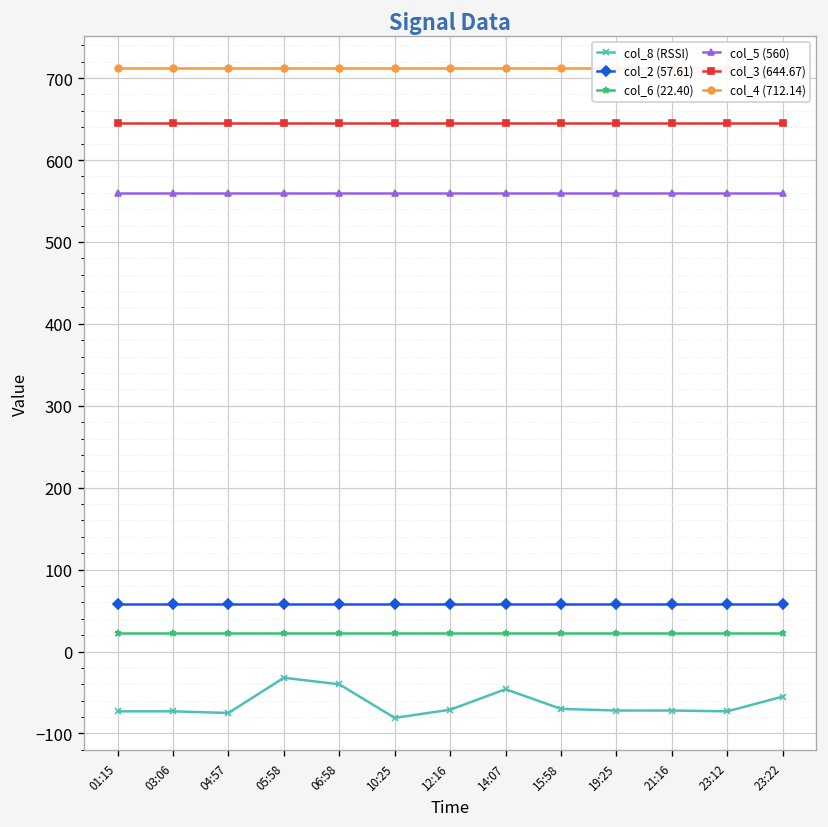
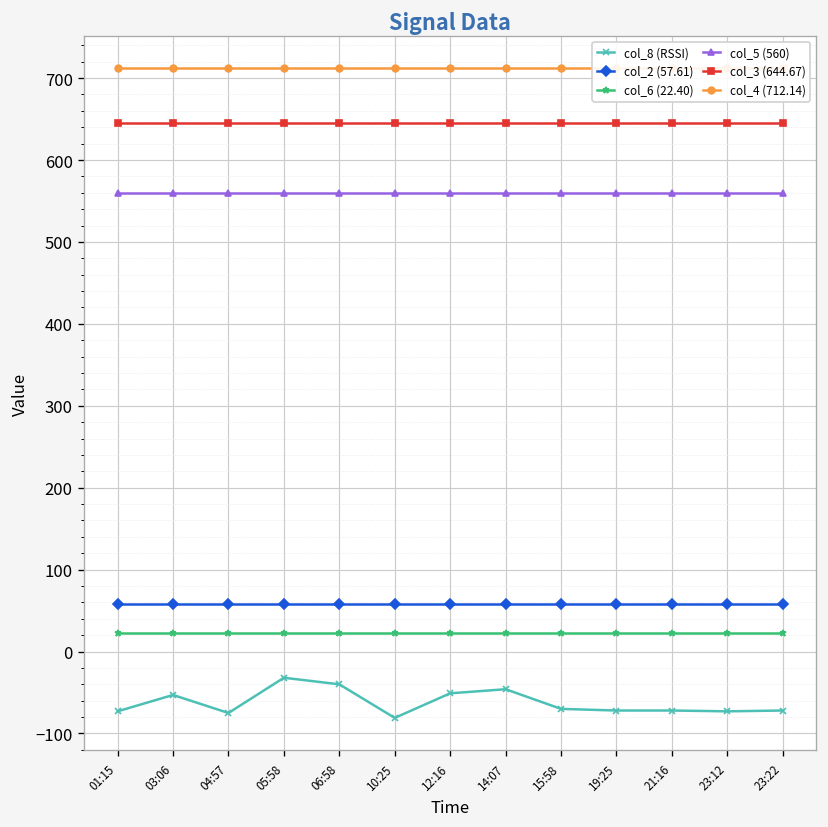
  {
    "col_8 (RSSI)": {
      "01:15": -70,
-     "03:06": -70,
+     "03:06": -50,
      "04:57": -80,
      "05:58": -30,
      "06:58": -40,
      "10:25": -80,
-     "12:16": -70,
+     "12:16": -50,
      "14:07": -50,
      "15:58": -70,
      "19:25": -70,
      "21:16": -70,
      "23:12": -70,
-     "23:22": -60
+     "23:22": -70
    },
    "col_2 (57.61)": {
      "01:15": 60,
      "03:06": 60,
      "04:57": 60,
      "05:58": 60,
      "06:58": 60,
      "10:25": 60,
      "12:16": 60,
      "14:07": 60,
      "15:58": 60,
      "19:25": 60,
      "21:16": 60,
      "23:12": 60,
      "23:22": 60
    },
    "col_6 (22.40)": {
      "01:15": 20,
      "03:06": 20,
      "04:57": 20,
      "05:58": 20,
      "06:58": 20,
      "10:25": 20,
      "12:16": 20,
      "14:07": 20,
      "15:58": 20,
      "19:25": 20,
      "21:16": 20,
      "23:12": 20,
      "23:22": 20
    },
    "col_5 (560)": {
      "01:15": 560,
      "03:06": 560,
      "04:57": 560,
      "05:58": 560,
      "06:58": 560,
      "10:25": 560,
      "12:16": 560,
      "14:07": 560,
      "15:58": 560,
      "19:25": 560,
      "21:16": 560,
      "23:12": 560,
      "23:22": 560
    },
    "col_3 (644.67)": {
      "01:15": 640,
      "03:06": 640,
      "04:57": 640,
      "05:58": 640,
      "06:58": 640,
      "10:25": 640,
      "12:16": 640,
      "14:07": 640,
      "15:58": 640,
      "19:25": 640,
      "21:16": 640,
      "23:12": 640,
      "23:22": 640
    },
    "col_4 (712.14)": {
      "01:15": 710,
      "03:06": 710,
      "04:57": 710,
      "05:58": 710,
      "06:58": 710,
      "10:25": 710,
      "12:16": 710,
      "14:07": 710,
      "15:58": 710
    }
  }
